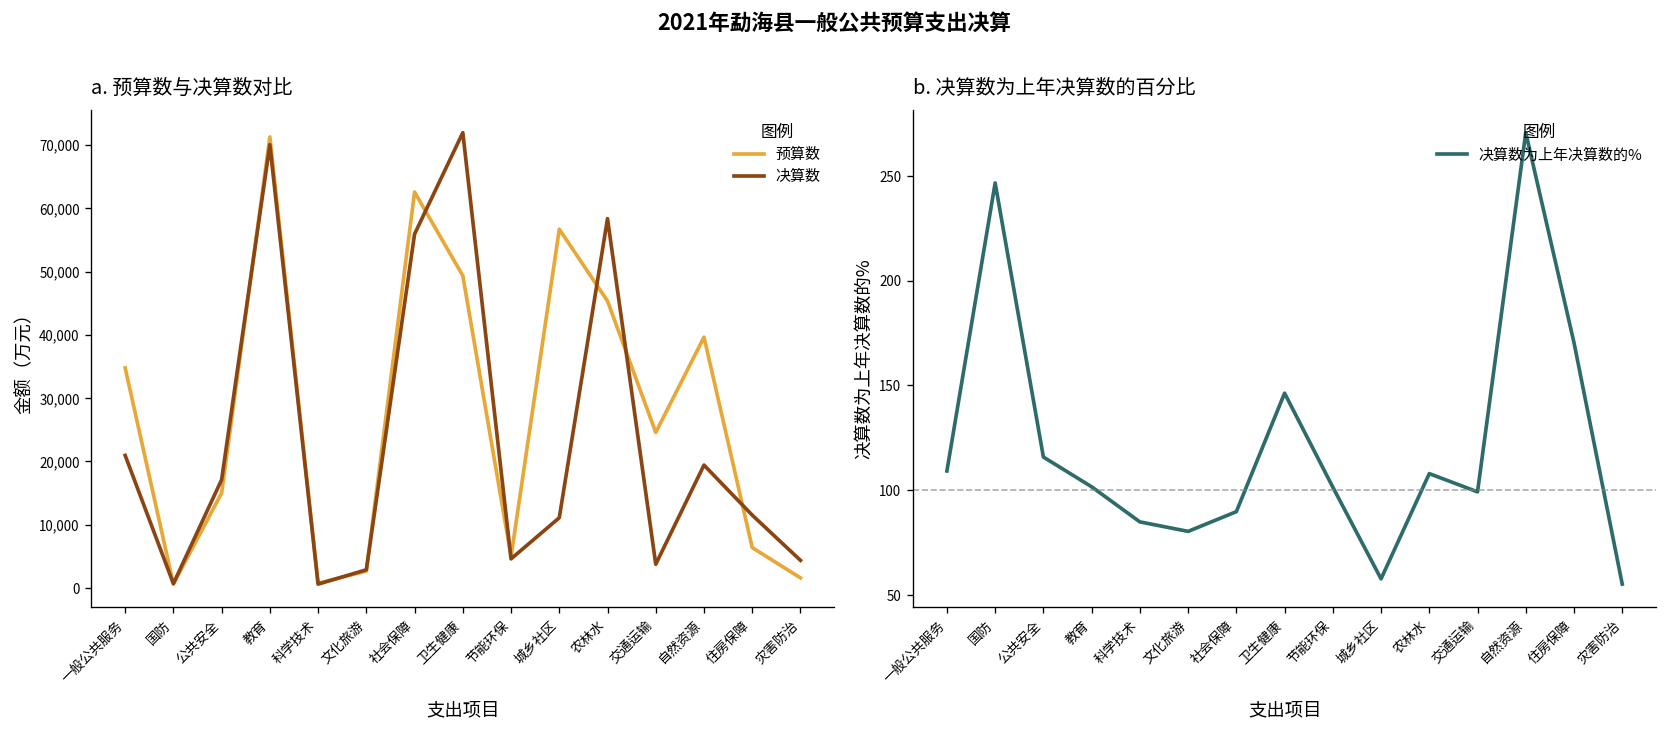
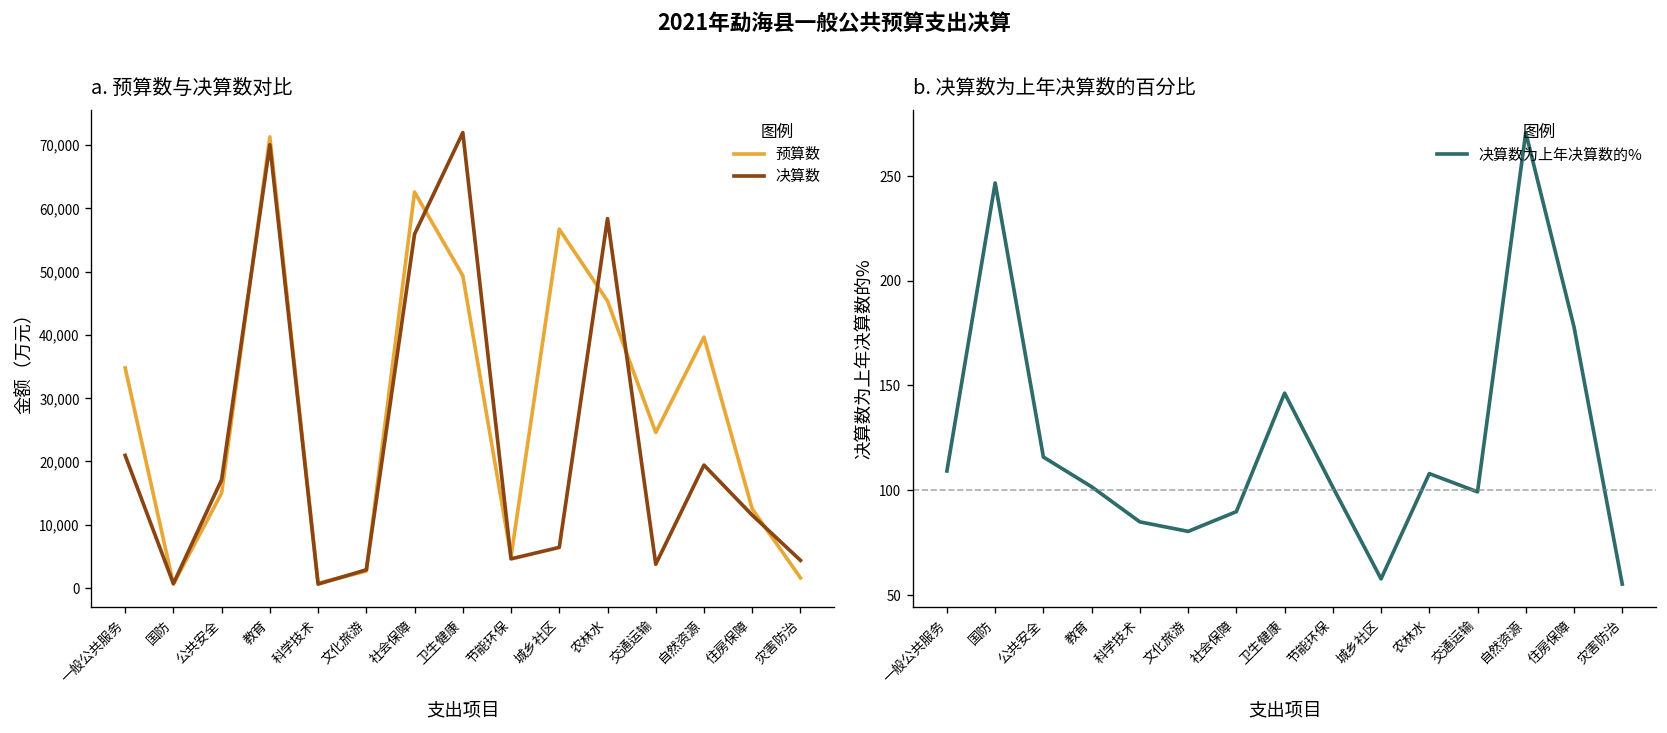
  {
    "a. 预算数与决算数对比": {
      "预算数": {
        "一般公共服务": "35,000",
        "公共安全": "15,000",
        "教育": "71,000",
        "社会保障": "63,000",
        "卫生健康": "49,000",
        "城乡社区": "57,000",
        "农林水": "45,000",
        "交通运输": "25,000",
        "自然资源": "40,000",
-       "住房保障": "6,000",
+       "住房保障": "13,000",
        "灾害防治": "2,000"
      },
      "决算数": {
        "一般公共服务": "21,000",
        "公共安全": "17,000",
        "教育": "70,000",
        "社会保障": "56,000",
        "卫生健康": "72,000",
-       "城乡社区": "11,000",
+       "城乡社区": "6,000",
        "农林水": "58,000",
        "交通运输": "4,000",
        "自然资源": "19,000",
        "住房保障": "12,000",
        "灾害防治": "4,000"
      }
    },
    "b. 决算数为上年决算数的百分比": {
      "一般公共服务": "109",
      "国防": "247",
      "公共安全": "116",
      "教育": "102",
      "科学技术": "85",
      "文化旅游": "80",
      "社会保障": "90",
      "卫生健康": "146",
      "节能环保": "101",
      "城乡社区": "58",
      "农林水": "108",
      "交通运输": "99",
      "自然资源": "271",
-     "住房保障": "170",
+     "住房保障": "178",
      "灾害防治": "55"
    }
  }
